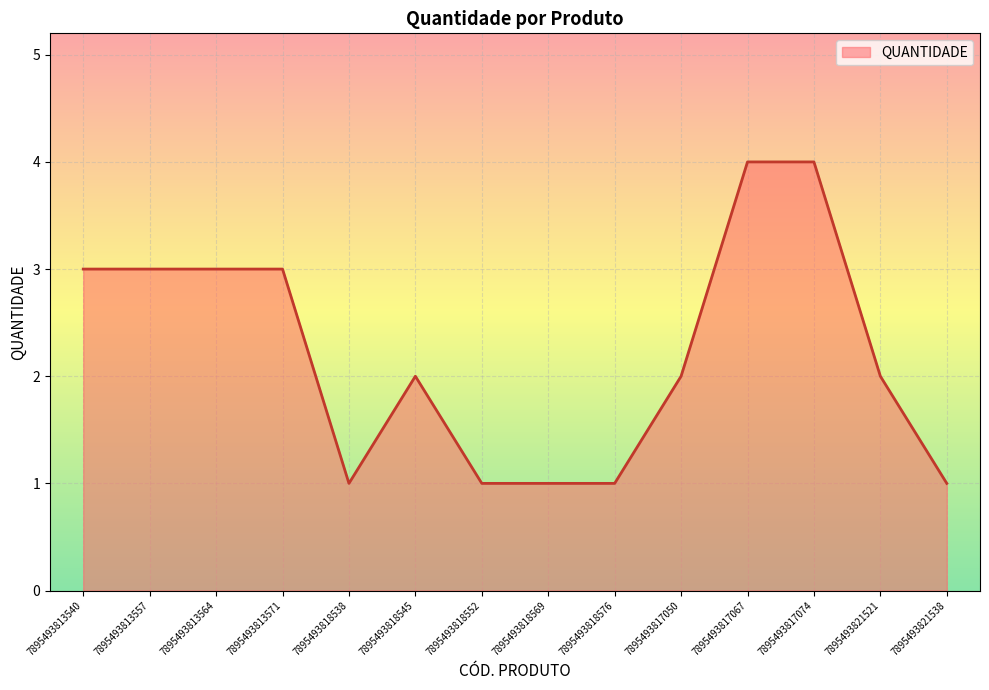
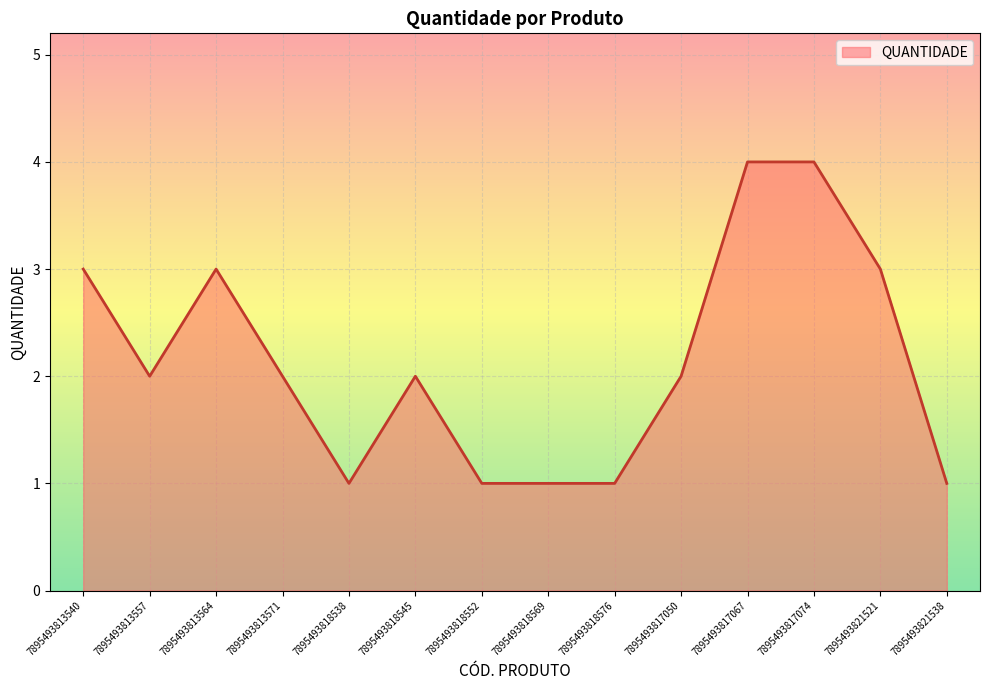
  {
    "7895493813540": 3,
-   "7895493813557": 3,
+   "7895493813557": 2,
    "7895493813564": 3,
-   "7895493813571": 3,
+   "7895493813571": 2,
    "7895493818538": 1,
    "7895493818545": 2,
    "7895493818552": 1,
    "7895493818569": 1,
    "7895493818576": 1,
    "7895493817050": 2,
    "7895493817067": 4,
    "7895493817074": 4,
-   "7895493821521": 2,
+   "7895493821521": 3,
    "7895493821538": 1
  }
